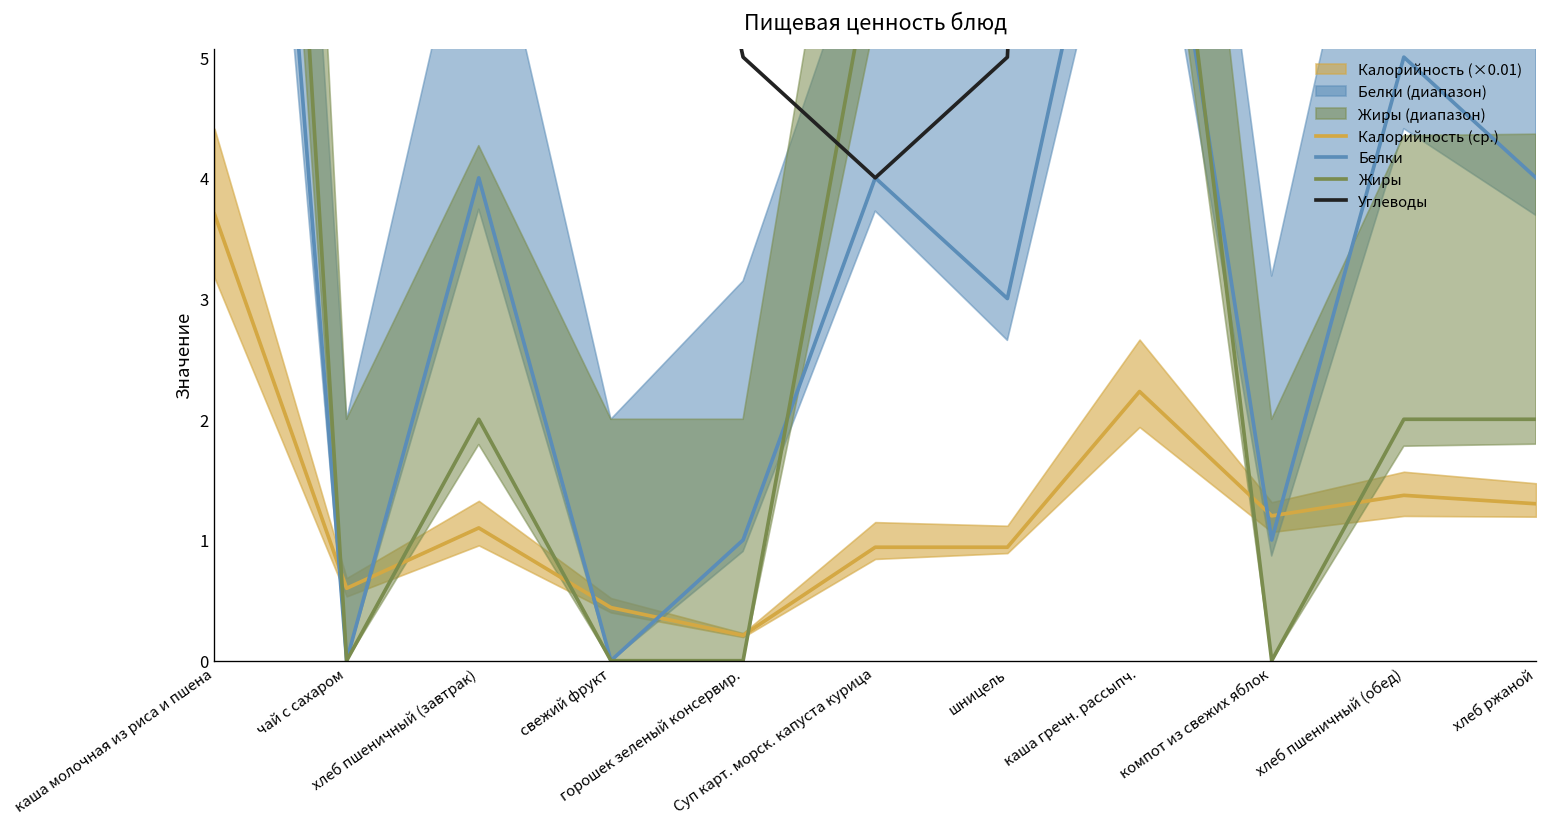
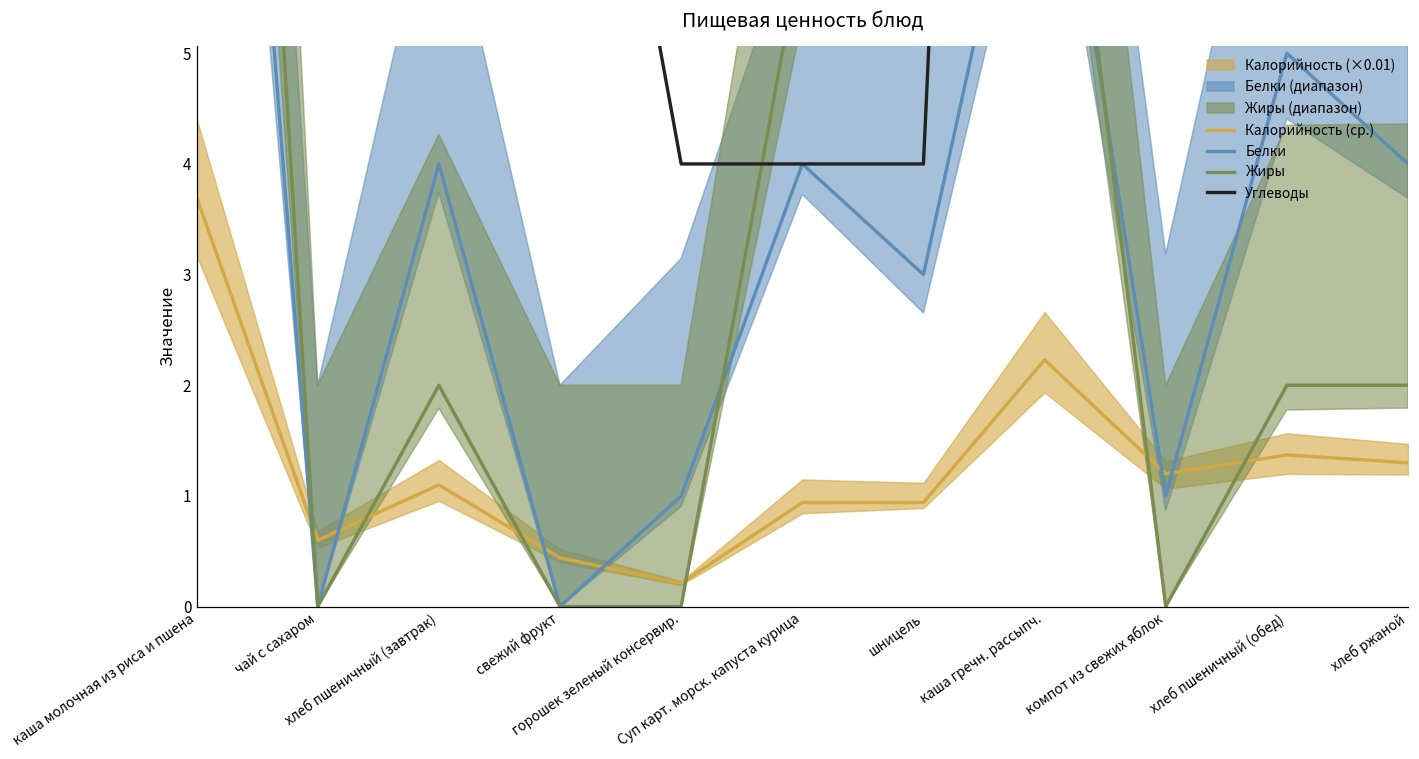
  {
    "Углеводы": {
-     "горошек зеленый консервир.": 5,
-     "шницель": 5
+     "горошек зеленый консервир.": 4,
+     "шницель": 4
    }
  }
